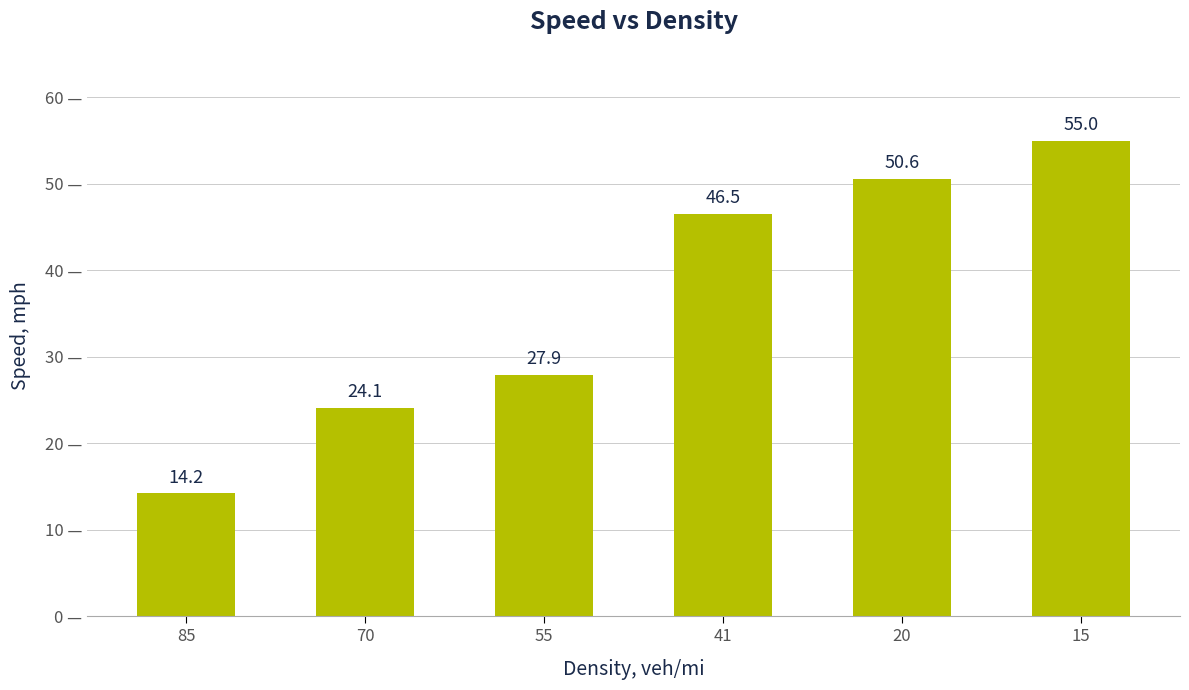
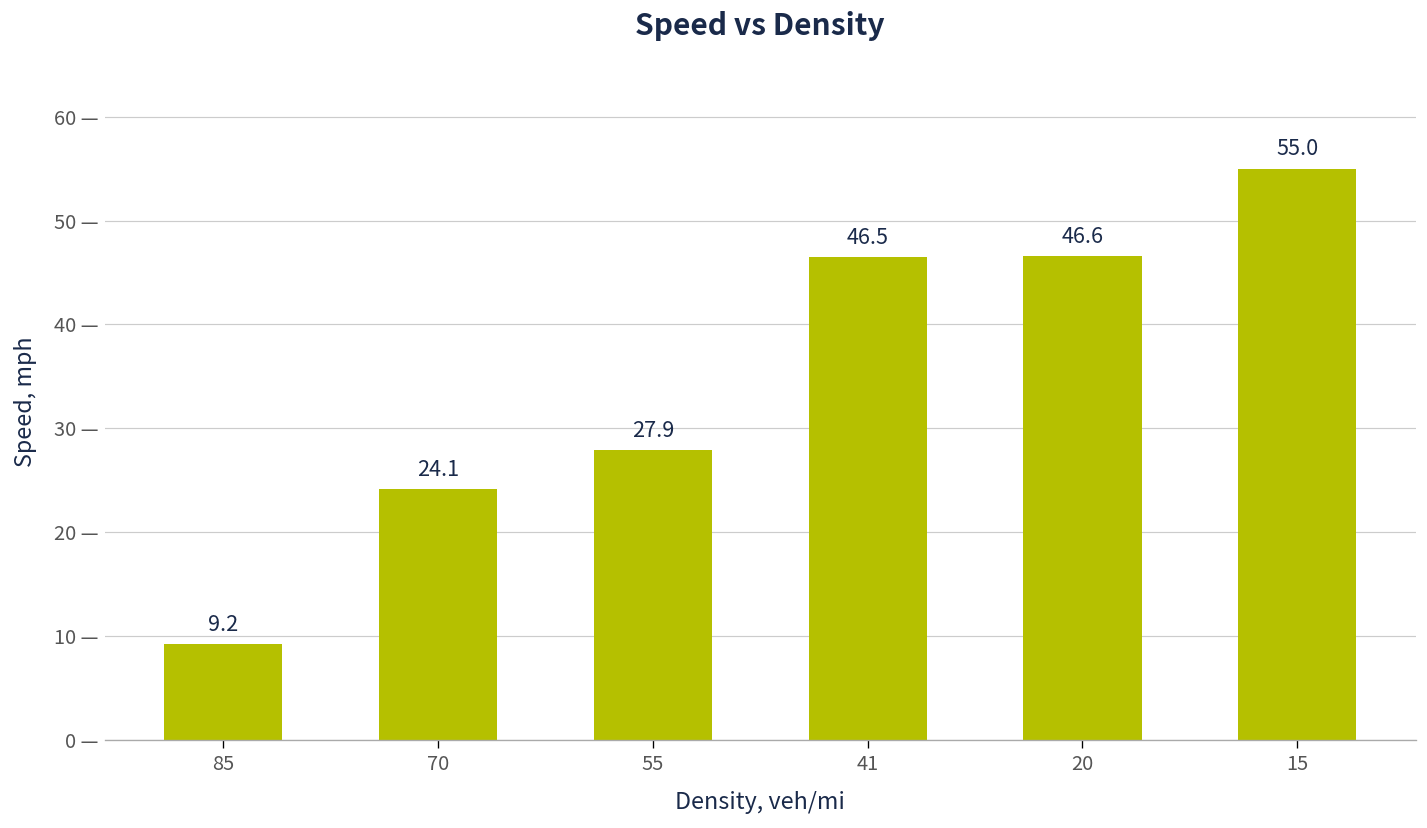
  {
-   "85": 14.2,
+   "85": 9.2,
    "70": 24.1,
    "55": 27.9,
    "41": 46.5,
-   "20": 50.6,
+   "20": 46.6,
    "15": 55.0
  }
